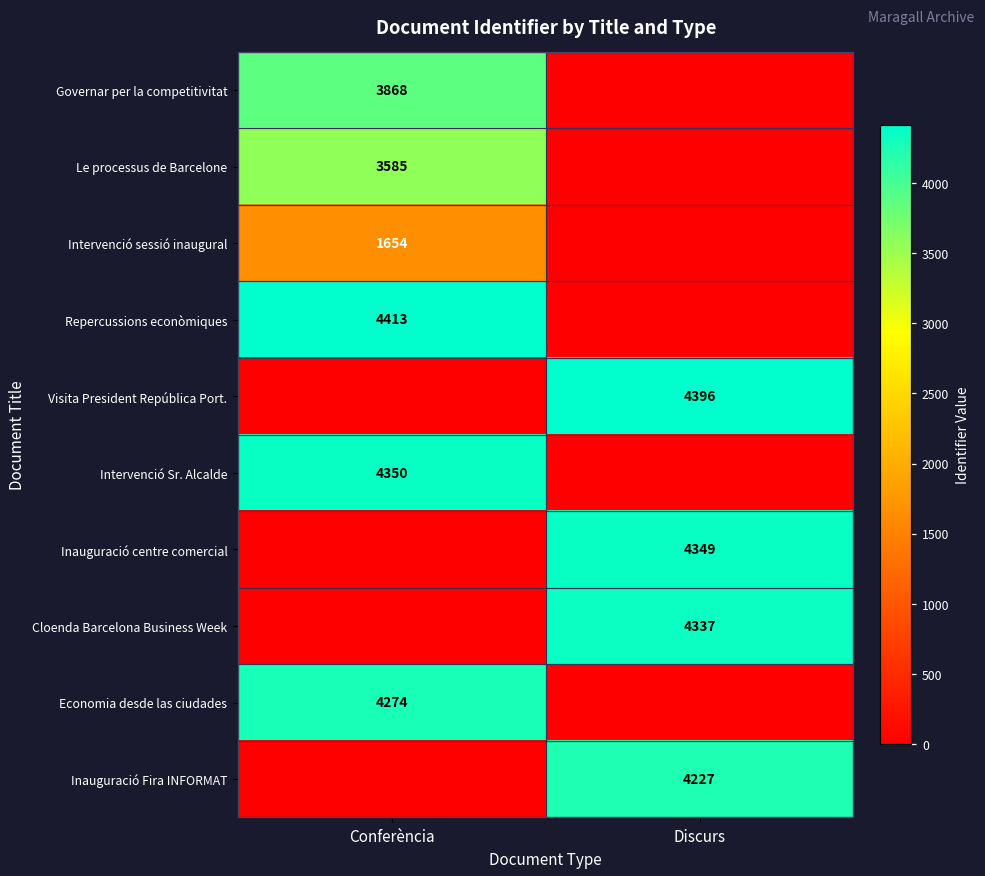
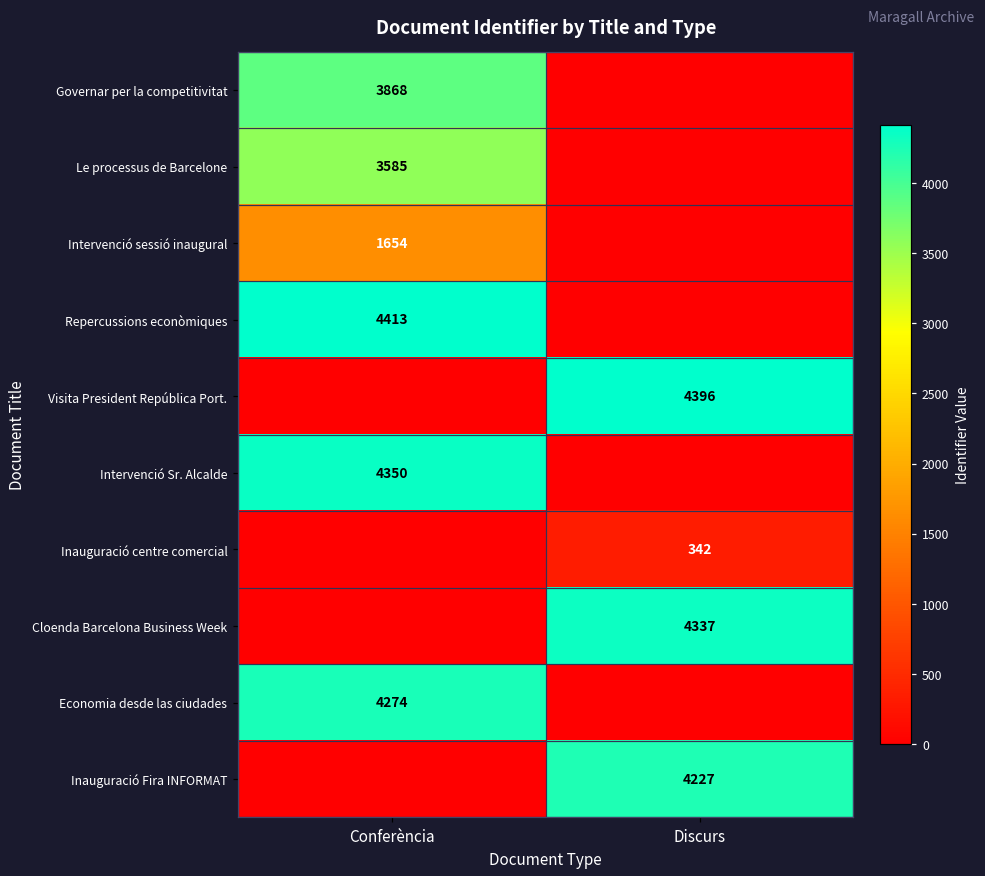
  {
    "Governar per la competitivitat": {
      "Conferència": 3868
    },
    "Le processus de Barcelone": {
      "Conferència": 3585
    },
    "Intervenció sessió inaugural": {
      "Conferència": 1654
    },
    "Repercussions econòmiques": {
      "Conferència": 4413
    },
    "Visita President República Port.": {
      "Discurs": 4396
    },
    "Intervenció Sr. Alcalde": {
      "Conferència": 4350
    },
    "Inauguració centre comercial": {
-     "Discurs": 4349
+     "Discurs": 342
    },
    "Cloenda Barcelona Business Week": {
      "Discurs": 4337
    },
    "Economia desde las ciudades": {
      "Conferència": 4274
    },
    "Inauguració Fira INFORMAT": {
      "Discurs": 4227
    }
  }
